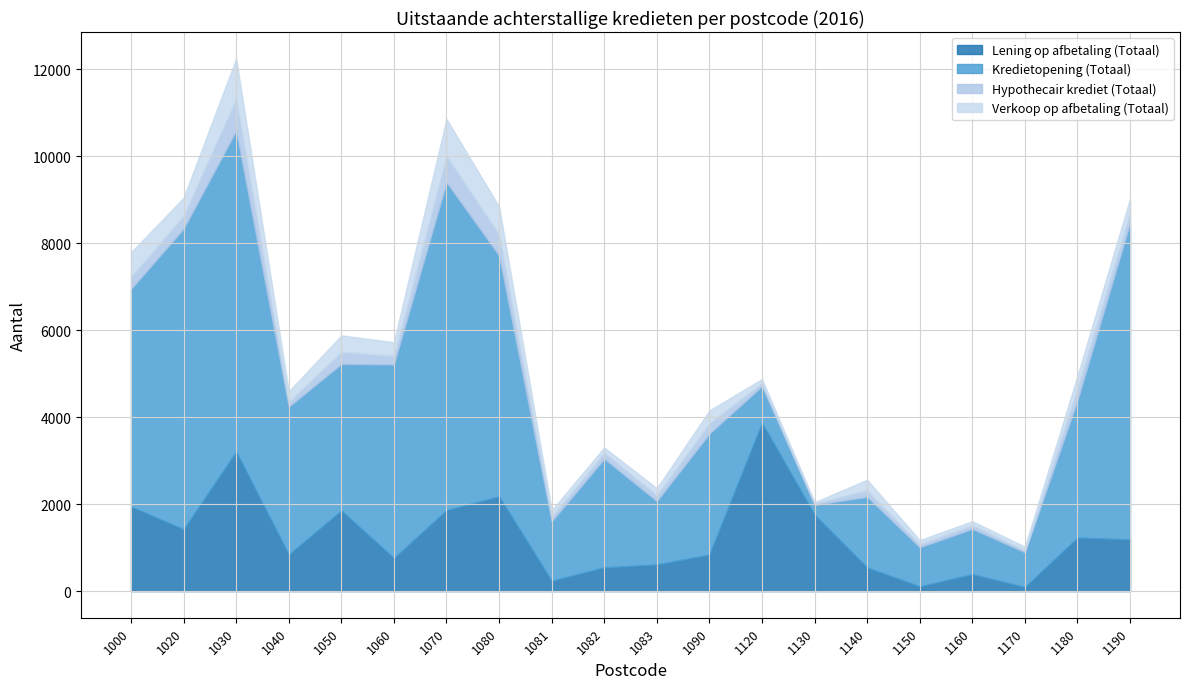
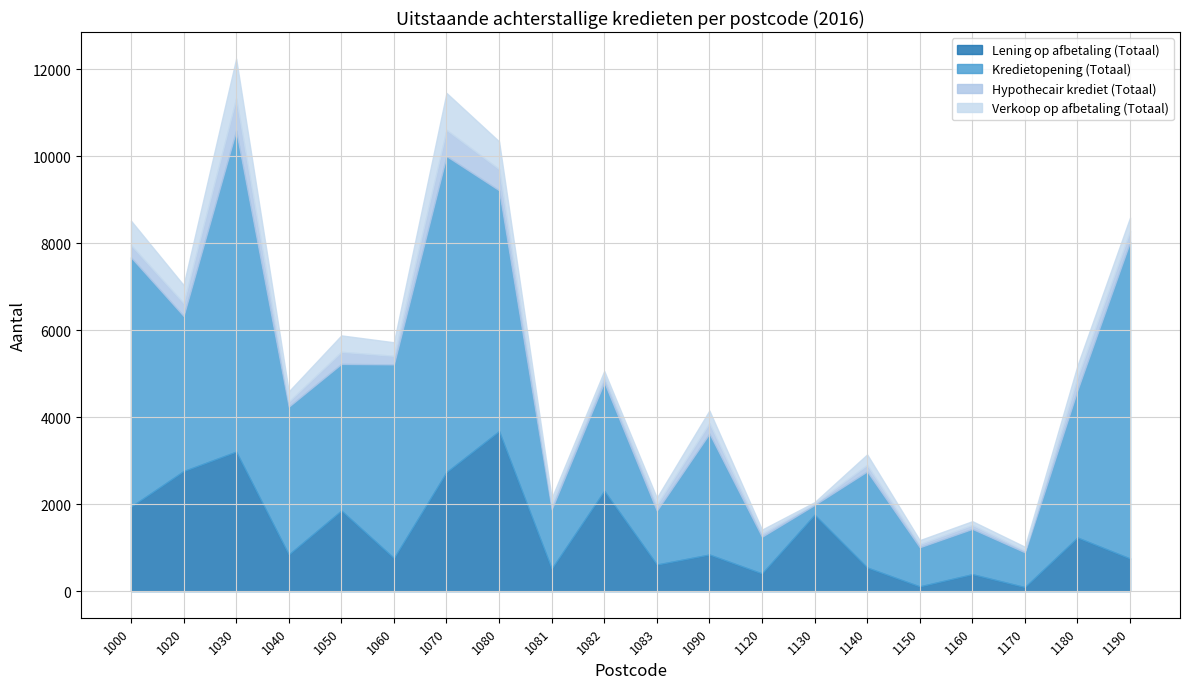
  {
    "Lening op afbetaling (Totaal)": {
      "1000": 1900,
-     "1020": 1400,
+     "1020": 2800,
      "1030": 3200,
      "1040": 800,
      "1050": 1900,
      "1060": 800,
-     "1070": 1900,
-     "1080": 2200,
-     "1081": 200,
-     "1082": 500,
+     "1070": 2700,
+     "1080": 3700,
+     "1081": 500,
+     "1082": 2300,
      "1083": 600,
      "1090": 800,
-     "1120": 3900,
+     "1120": 400,
      "1130": 1800,
      "1140": 500,
      "1150": 100,
      "1160": 400,
      "1170": 100,
      "1180": 1200,
-     "1190": 1200
+     "1190": 800
    },
    "Kredietopening (Totaal)": {
-     "1000": 5000,
-     "1020": 6900,
+     "1000": 5700,
+     "1020": 3600,
      "1030": 7400,
      "1040": 3400,
      "1050": 3400,
      "1060": 4500,
-     "1070": 7500,
+     "1070": 7300,
      "1080": 5500,
      "1081": 1400,
      "1082": 2500,
-     "1083": 1500,
+     "1083": 1200,
      "1090": 2800,
      "1120": 800,
-     "1140": 1600,
+     "1140": 2200,
      "1150": 900,
      "1160": 1000,
-     "1180": 3200,
+     "1180": 3400,
      "1190": 7300
    }
  }
